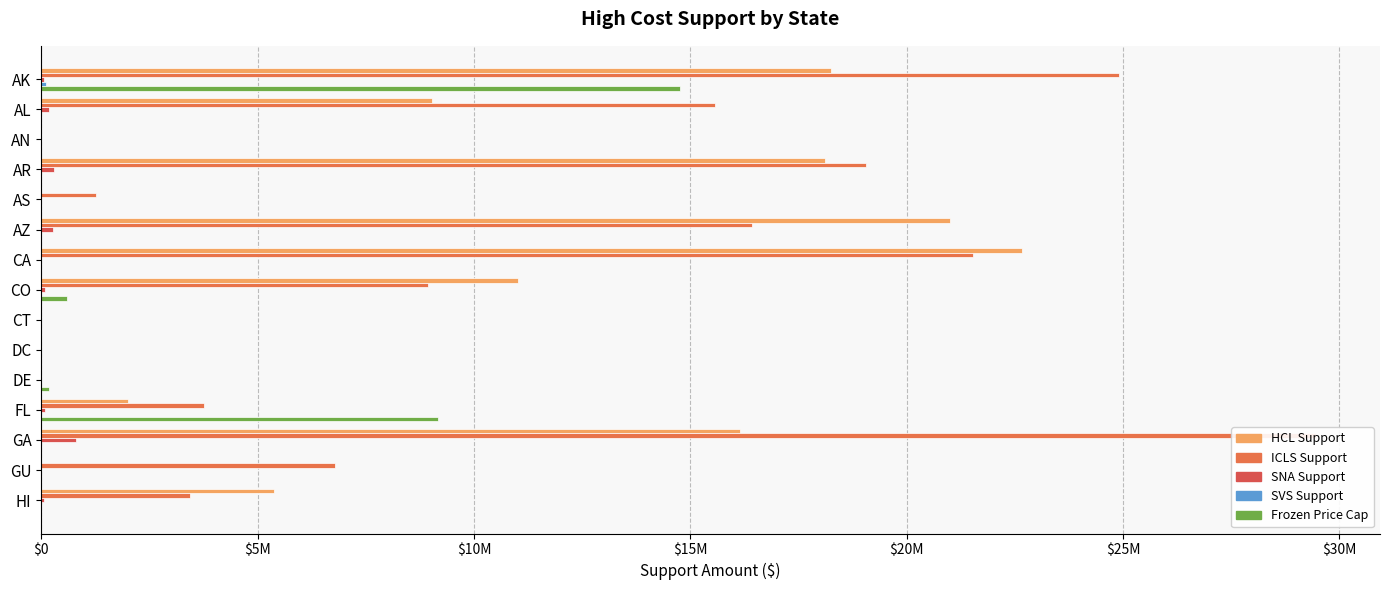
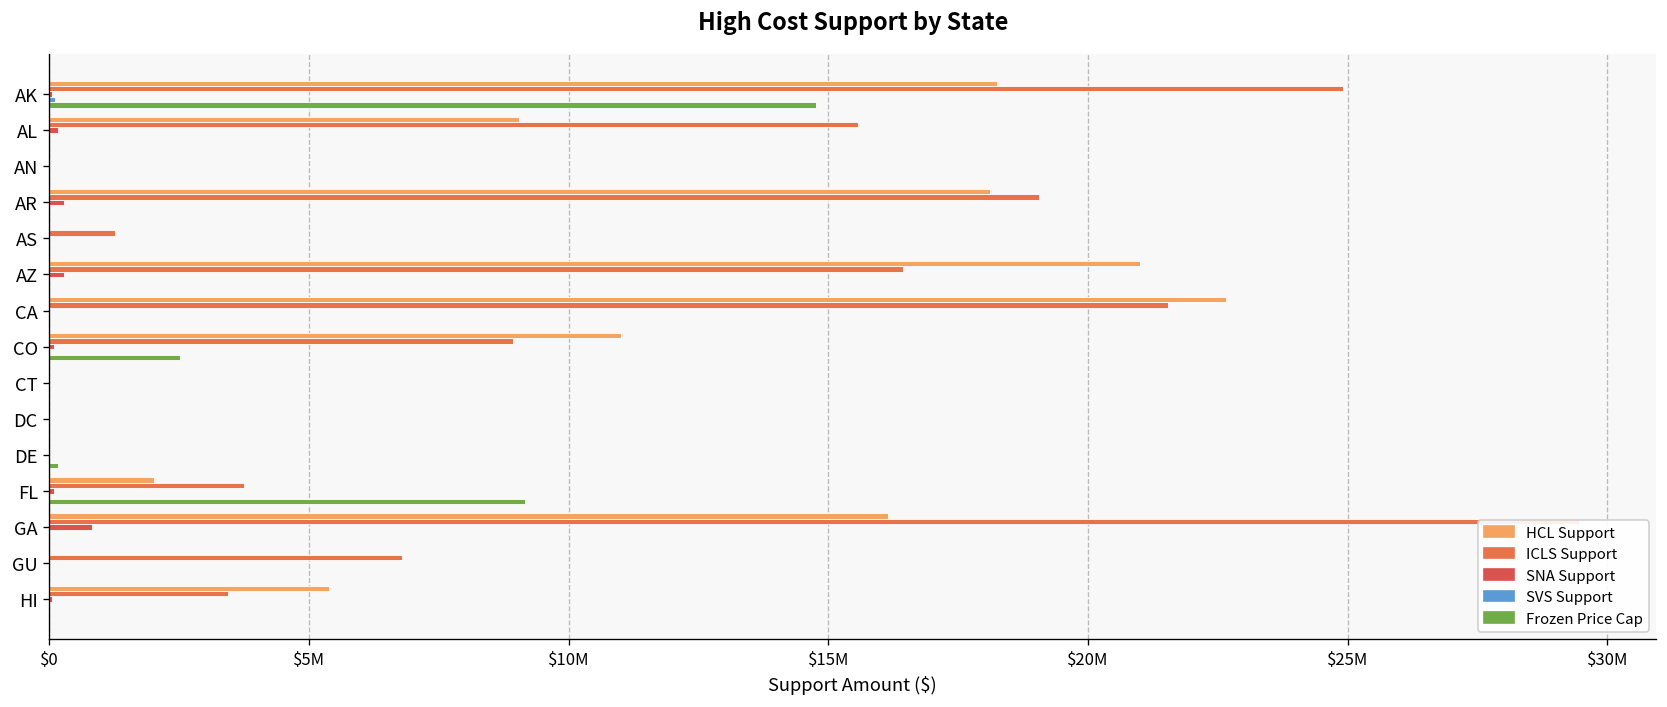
  {
    "SVS Support": {
      "AK": "$100000",
      "AL": "$0",
      "AN": "$0",
      "AR": "$0",
      "AS": "$0",
      "AZ": "$0",
      "CA": "$0",
      "CO": "$0",
      "CT": "$0",
      "DC": "$0",
      "DE": "$0",
      "FL": "$0",
      "GA": "$0",
      "GU": "$0",
      "HI": "$0"
    },
    "Frozen Price Cap": {
      "AK": "$14800000",
      "AL": "$0",
      "AN": "$0",
      "AR": "$0",
      "AS": "$0",
      "AZ": "$0",
      "CA": "$0",
-     "CO": "$600000",
+     "CO": "$2500000",
      "CT": "$0",
      "DC": "$0",
      "DE": "$200000",
      "FL": "$9200000",
      "GA": "$0",
      "GU": "$0",
      "HI": "$0"
    }
  }
